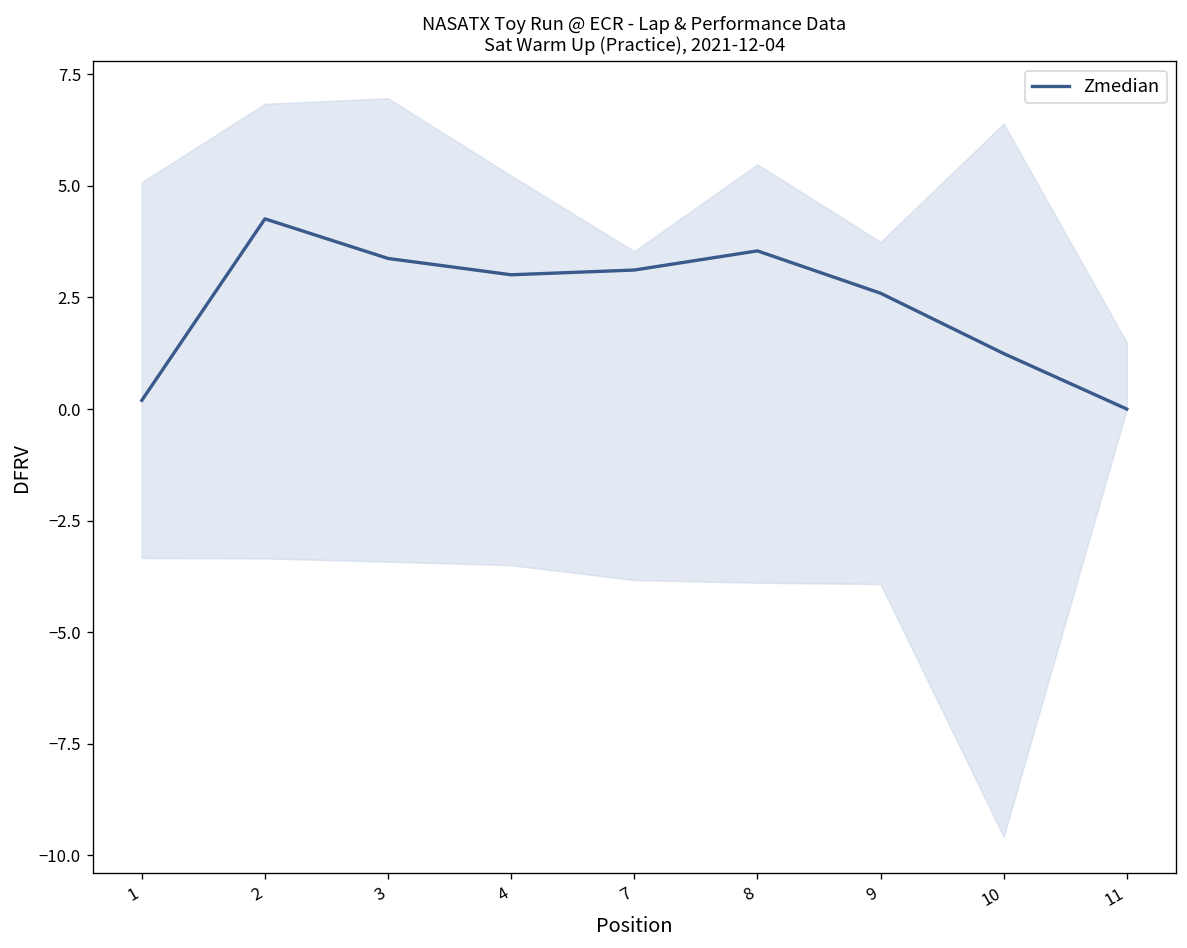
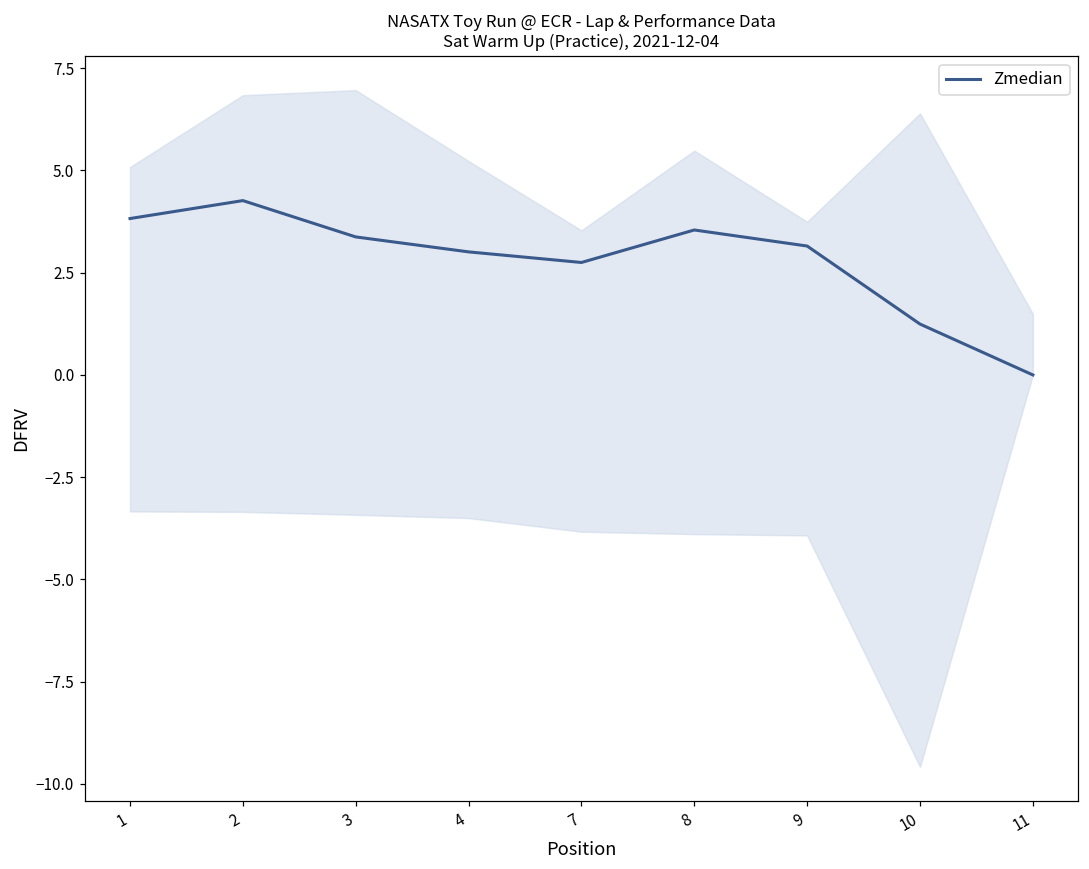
  {
    "Zmedian": {
-     "1": 0.2,
+     "1": 3.8,
      "2": 4.3,
      "3": 3.4,
      "4": 3.0,
-     "7": 3.1,
+     "7": 2.7,
      "8": 3.5,
-     "9": 2.6,
+     "9": 3.2,
      "10": 1.2,
      "11": 0.0
    }
  }
